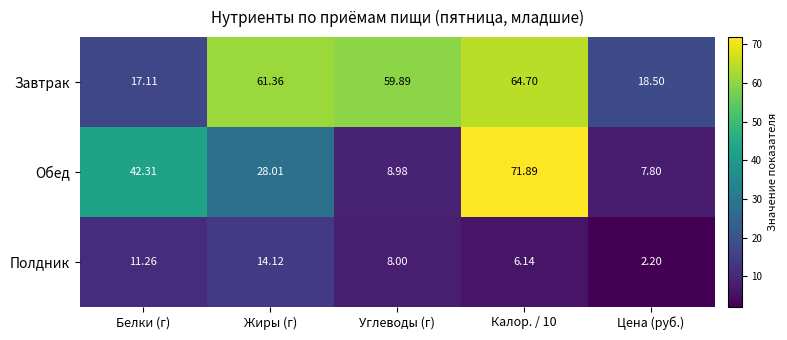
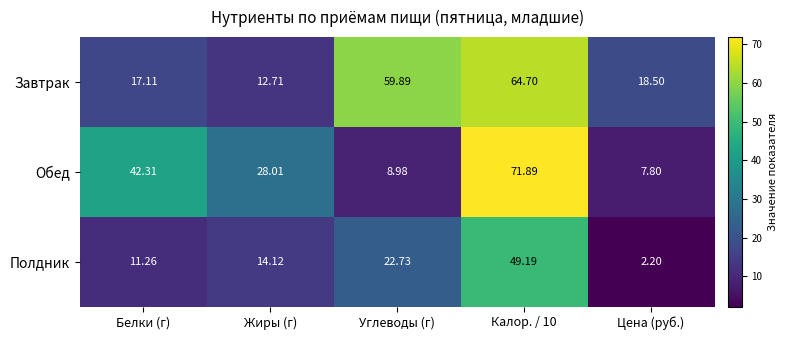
  {
    "Завтрак": {
      "Белки (г)": 17.11,
-     "Жиры (г)": 61.36,
+     "Жиры (г)": 12.71,
      "Углеводы (г)": 59.89,
      "Калор. / 10": 64.70,
      "Цена (руб.)": 18.50
    },
    "Обед": {
      "Белки (г)": 42.31,
      "Жиры (г)": 28.01,
      "Углеводы (г)": 8.98,
      "Калор. / 10": 71.89,
      "Цена (руб.)": 7.80
    },
    "Полдник": {
      "Белки (г)": 11.26,
      "Жиры (г)": 14.12,
-     "Углеводы (г)": 8.00,
-     "Калор. / 10": 6.14,
+     "Углеводы (г)": 22.73,
+     "Калор. / 10": 49.19,
      "Цена (руб.)": 2.20
    }
  }
